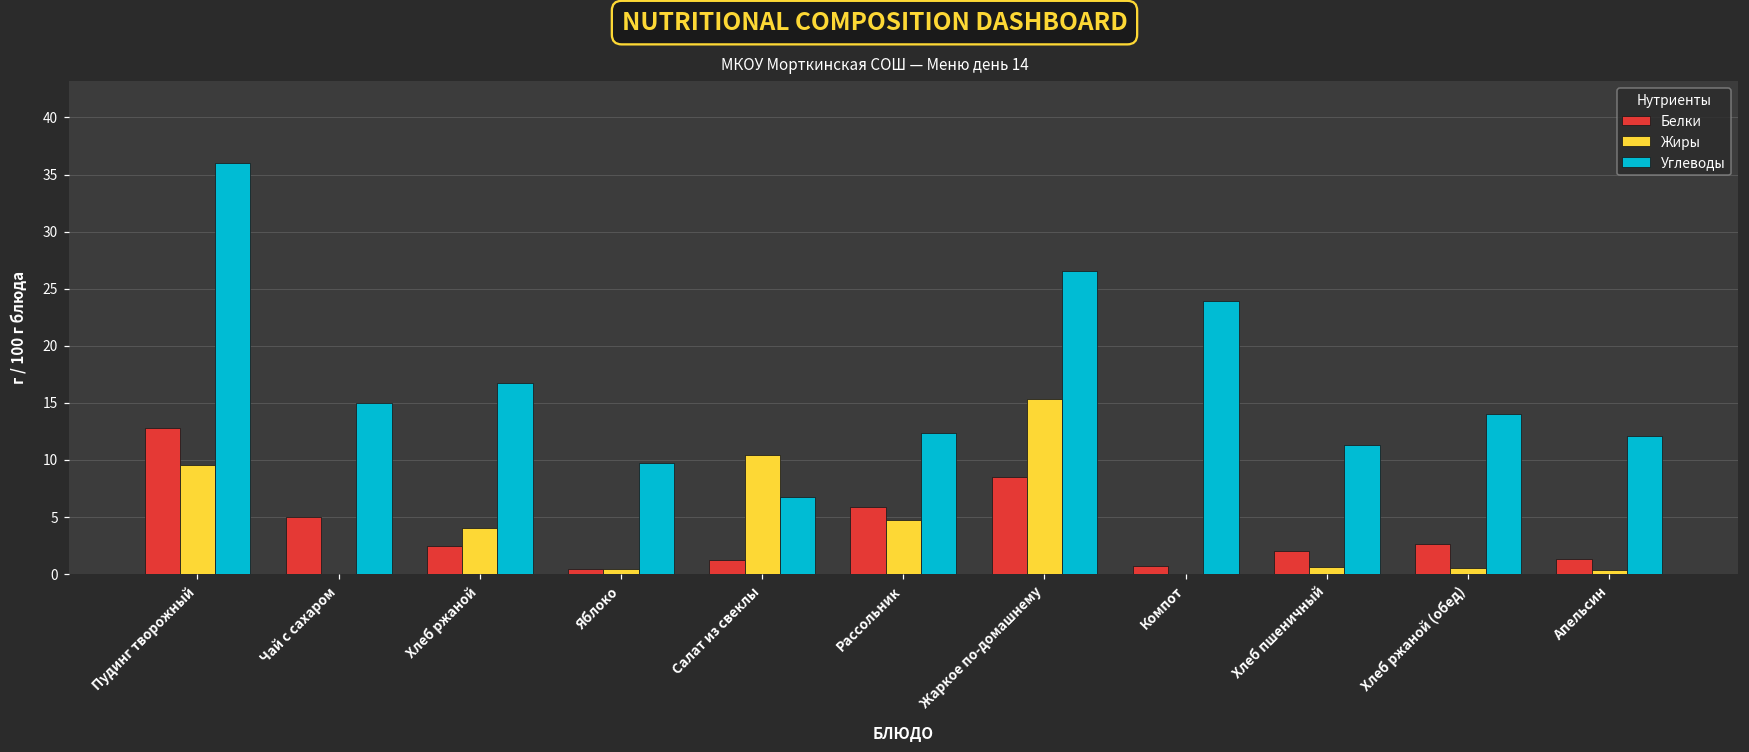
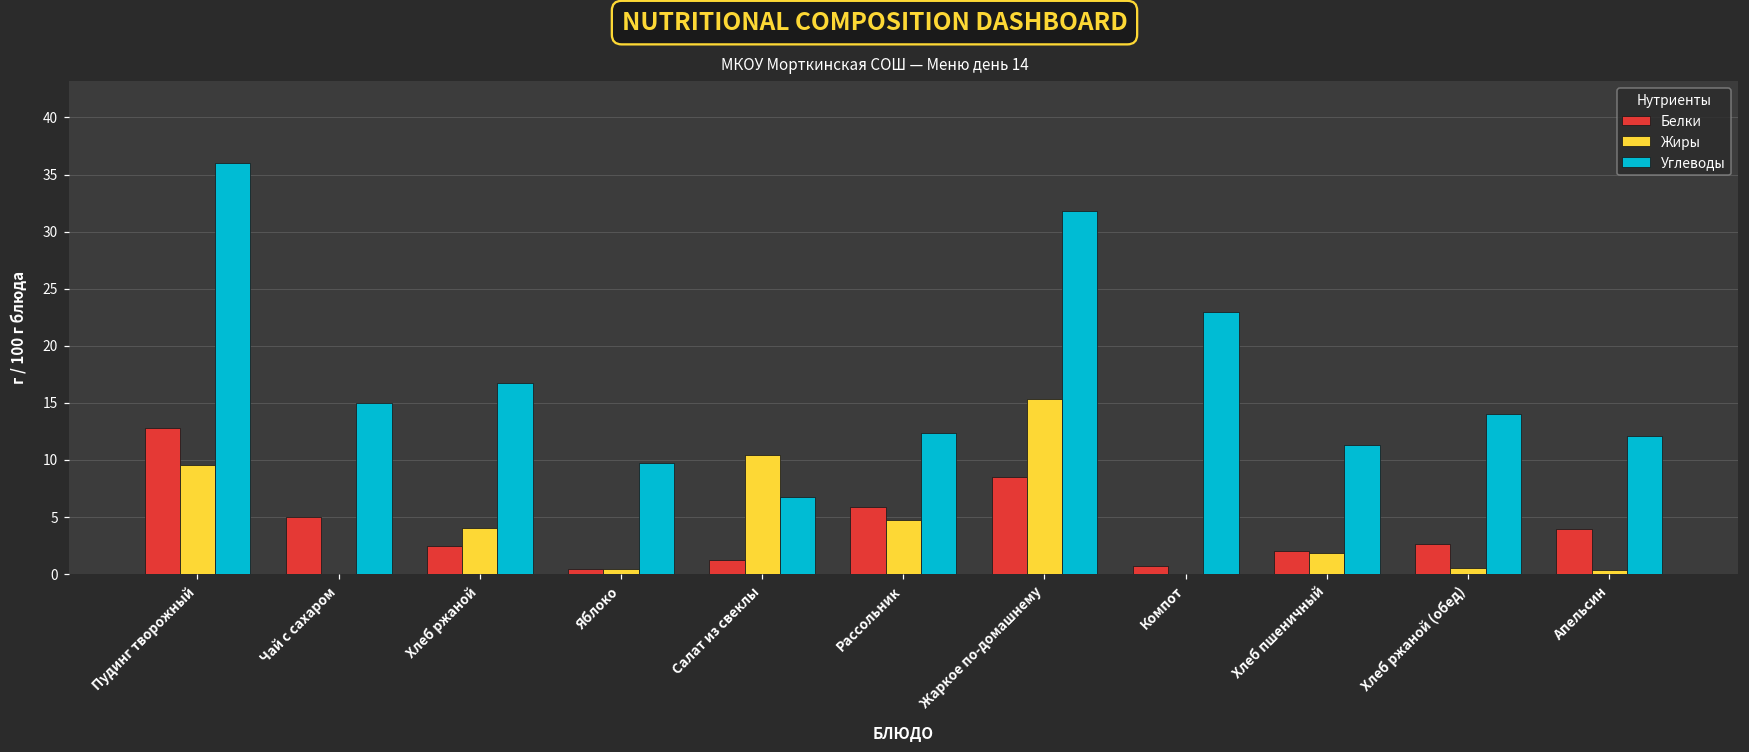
  {
    "Белки": {
      "Пудинг творожный": 12.8,
      "Чай с сахаром": 5.0,
      "Хлеб ржаной": 2.4,
      "Яблоко": 0.4,
      "Салат из свеклы": 1.2,
      "Рассольник": 5.8,
      "Жаркое по-домашнему": 8.5,
      "Компот": 0.7,
      "Хлеб пшеничный": 2.0,
      "Хлеб ржаной (обед)": 2.6,
-     "Апельсин": 1.3
+     "Апельсин": 3.9
    },
    "Жиры": {
      "Пудинг творожный": 9.5,
      "Чай с сахаром": 0.0,
      "Хлеб ржаной": 4.0,
      "Яблоко": 0.4,
      "Салат из свеклы": 10.4,
      "Рассольник": 4.7,
      "Жаркое по-домашнему": 15.3,
      "Компот": 0.0,
-     "Хлеб пшеничный": 0.6,
+     "Хлеб пшеничный": 1.8,
      "Хлеб ржаной (обед)": 0.5,
      "Апельсин": 0.3
    },
    "Углеводы": {
      "Пудинг творожный": 36.0,
      "Чай с сахаром": 15.0,
      "Хлеб ржаной": 16.7,
      "Яблоко": 9.7,
      "Салат из свеклы": 6.7,
      "Рассольник": 12.3,
-     "Жаркое по-домашнему": 26.5,
-     "Компот": 23.9,
+     "Жаркое по-домашнему": 31.8,
+     "Компот": 22.9,
      "Хлеб пшеничный": 11.3,
      "Хлеб ржаной (обед)": 14.0,
      "Апельсин": 12.1
    }
  }
